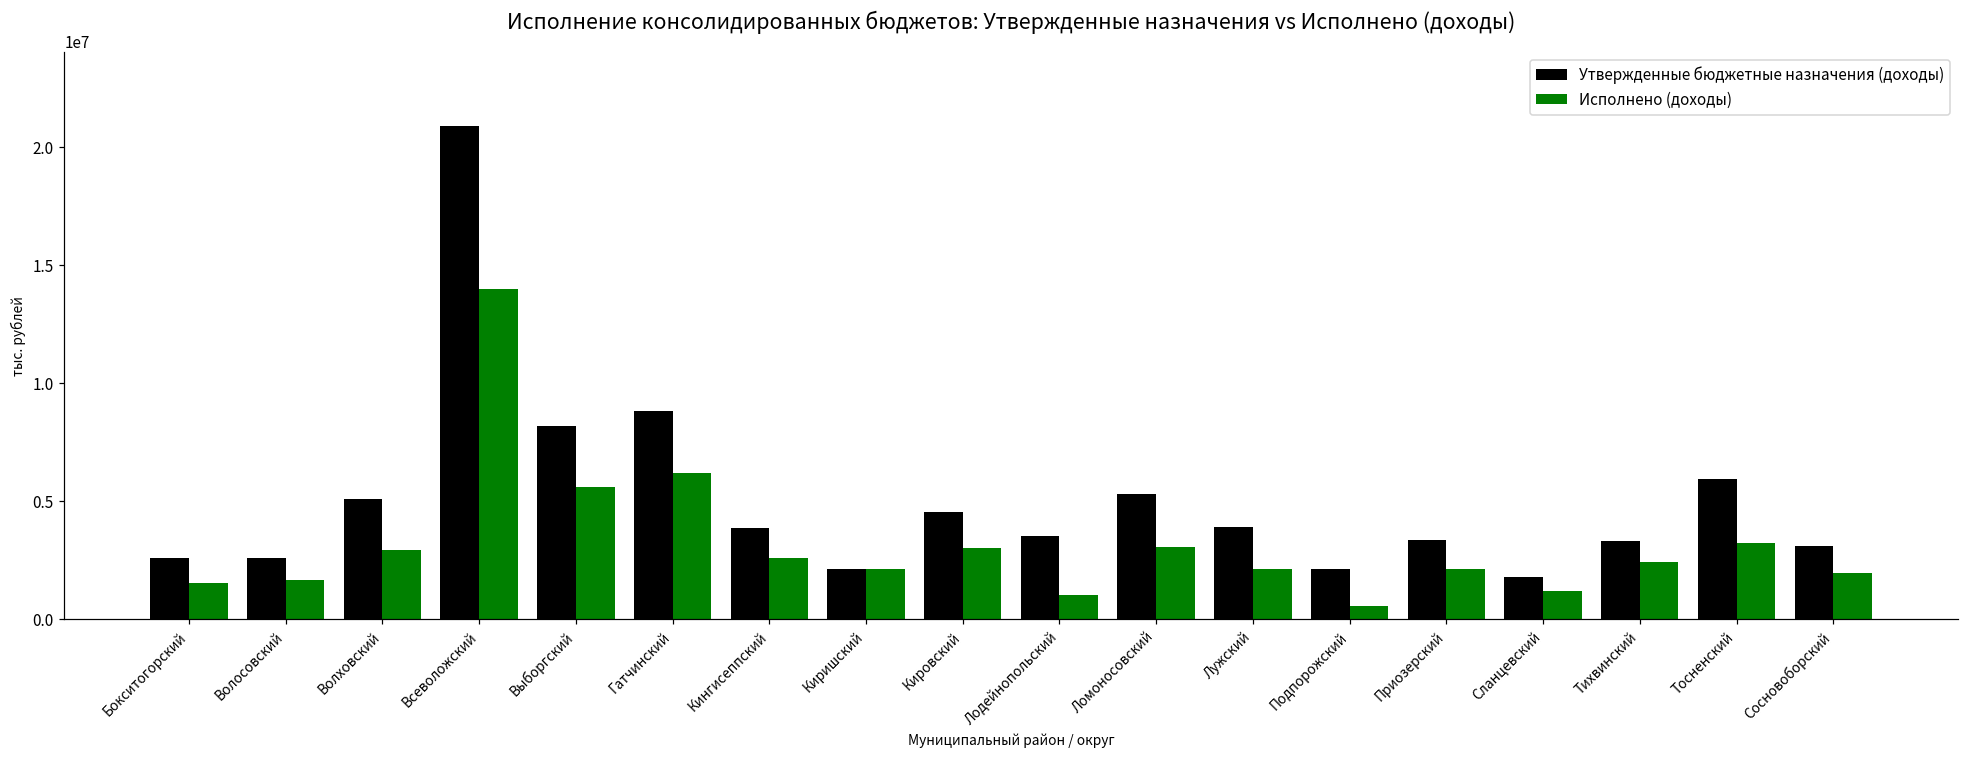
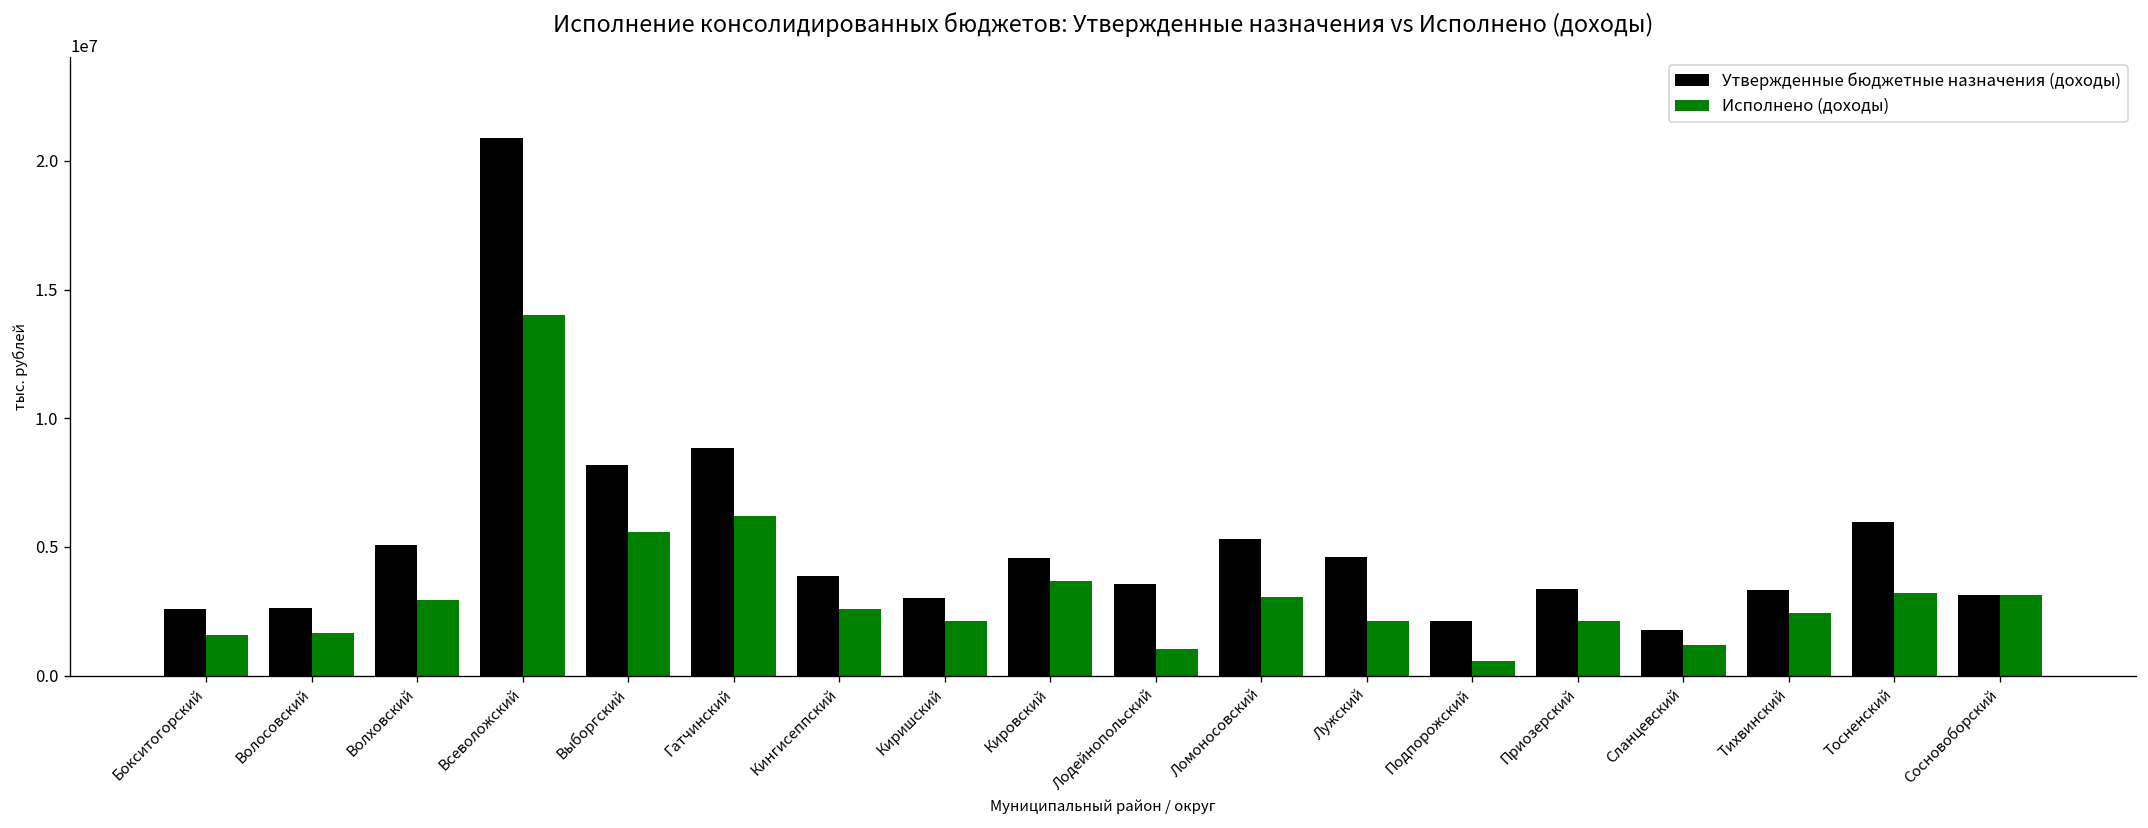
  {
    "Утвержденные бюджетные назначения (доходы)": {
      "Бокситогорский": 2600000,
      "Волосовский": 2600000,
      "Волховский": 5100000,
      "Всеволожский": 20900000,
      "Выборгский": 8200000,
      "Гатчинский": 8800000,
      "Кингисеппский": 3900000,
-     "Киришский": 2100000,
+     "Киришский": 3000000,
      "Кировский": 4600000,
      "Лодейнопольский": 3600000,
      "Ломоносовский": 5300000,
-     "Лужский": 3900000,
+     "Лужский": 4600000,
      "Подпорожский": 2100000,
      "Приозерский": 3400000,
      "Сланцевский": 1800000,
      "Тихвинский": 3300000,
      "Тосненский": 5900000,
      "Сосновоборский": 3100000
    },
    "Исполнено (доходы)": {
      "Бокситогорский": 1600000,
      "Волосовский": 1700000,
      "Волховский": 2900000,
      "Всеволожский": 14000000,
      "Выборгский": 5600000,
      "Гатчинский": 6200000,
      "Кингисеппский": 2600000,
      "Киришский": 2100000,
-     "Кировский": 3000000,
+     "Кировский": 3700000,
      "Лодейнопольский": 1000000,
      "Ломоносовский": 3000000,
      "Лужский": 2100000,
      "Подпорожский": 600000,
      "Приозерский": 2100000,
      "Сланцевский": 1200000,
      "Тихвинский": 2400000,
      "Тосненский": 3200000,
-     "Сосновоборский": 2000000
+     "Сосновоборский": 3100000
    }
  }
